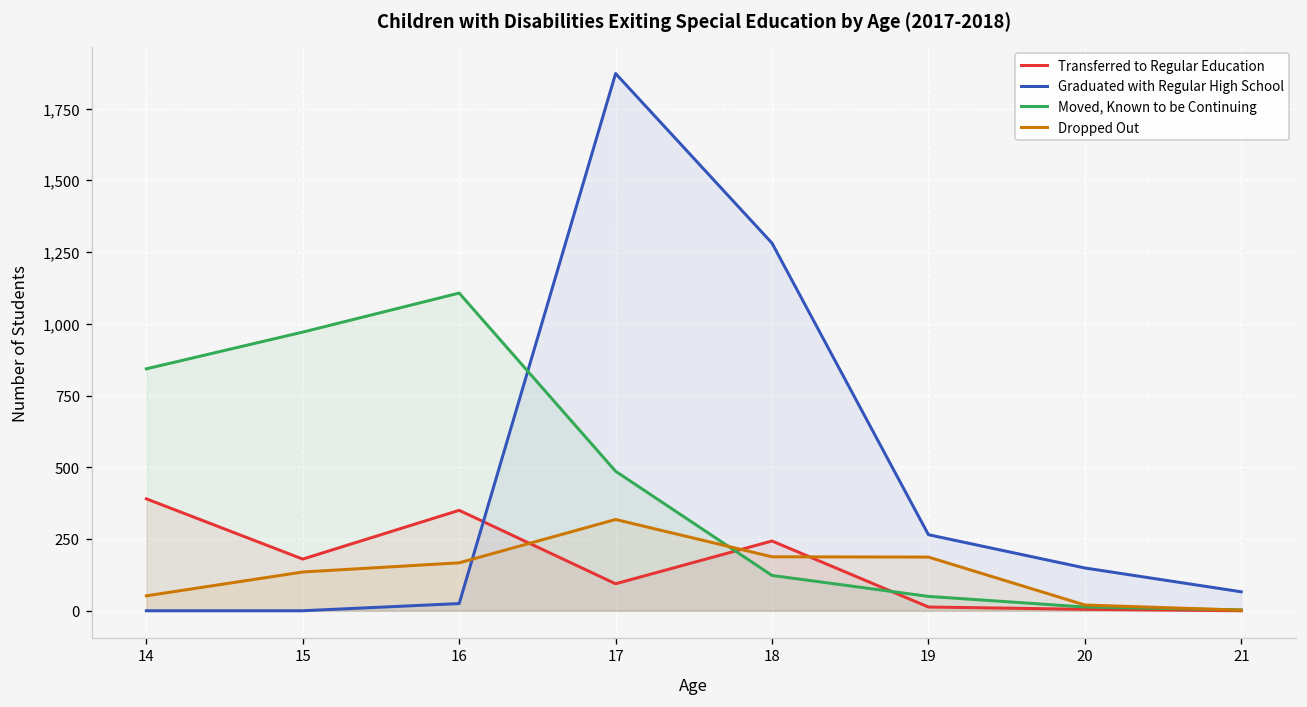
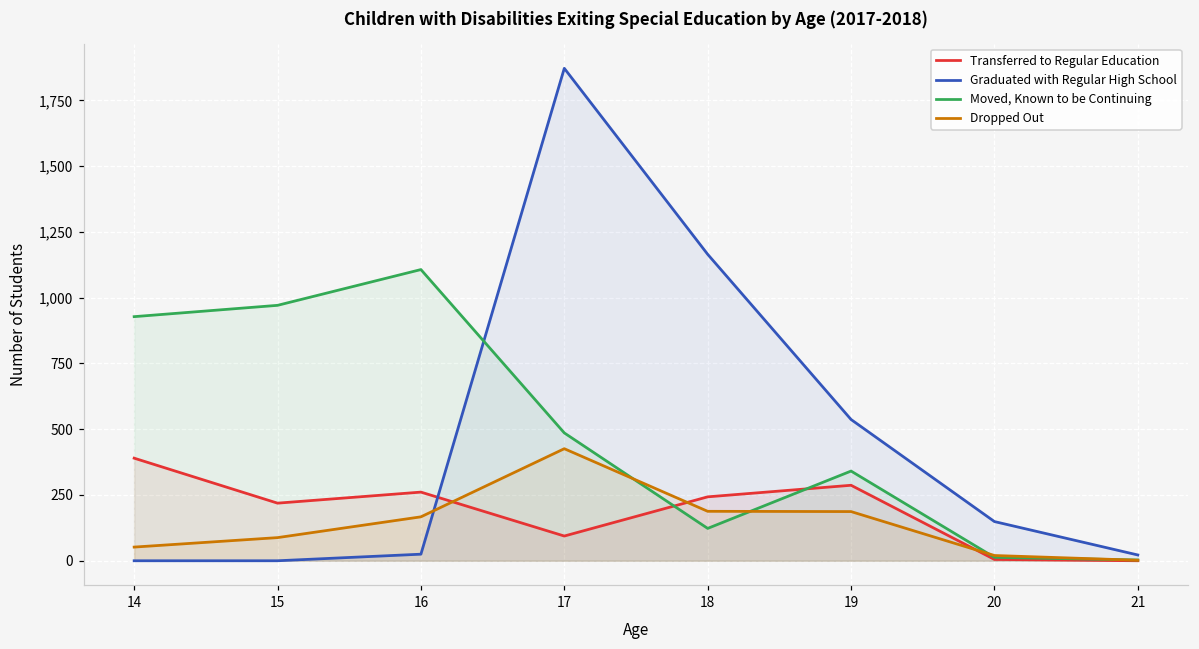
  {
    "Transferred to Regular Education": {
      "14": "390",
-     "15": "180",
-     "16": "350",
+     "15": "220",
+     "16": "260",
      "17": "90",
      "18": "240",
-     "19": "10"
+     "19": "290"
    },
    "Graduated with Regular High School": {
      "14": "0",
      "15": "0",
      "16": "30",
      "17": "1,870",
-     "18": "1,280",
-     "19": "270",
+     "18": "1,170",
+     "19": "540",
      "20": "150",
-     "21": "70"
+     "21": "20"
    },
    "Moved, Known to be Continuing": {
-     "14": "840",
+     "14": "930",
      "15": "970",
      "16": "1,110",
      "17": "490",
      "18": "120",
-     "19": "50"
+     "19": "340"
    },
    "Dropped Out": {
      "14": "50",
-     "15": "140",
+     "15": "90",
      "16": "170",
-     "17": "320",
+     "17": "430",
      "18": "190",
      "19": "190"
    }
  }
